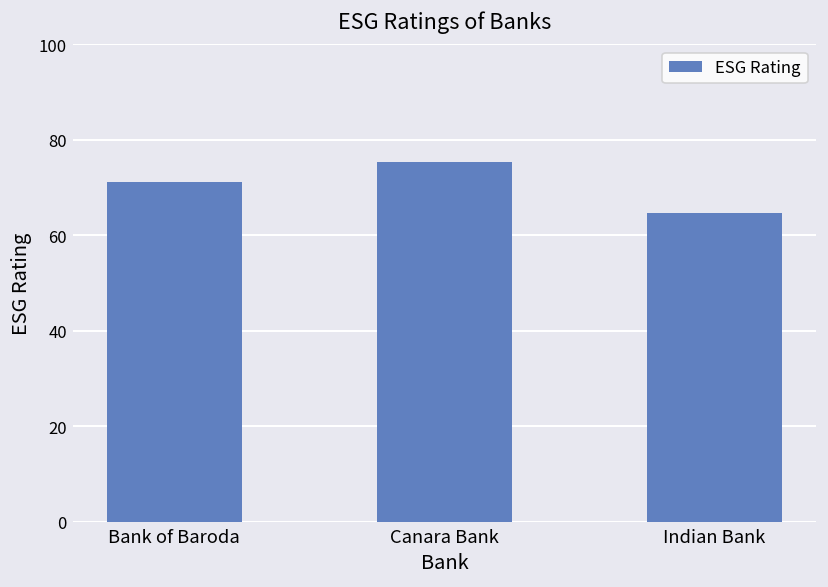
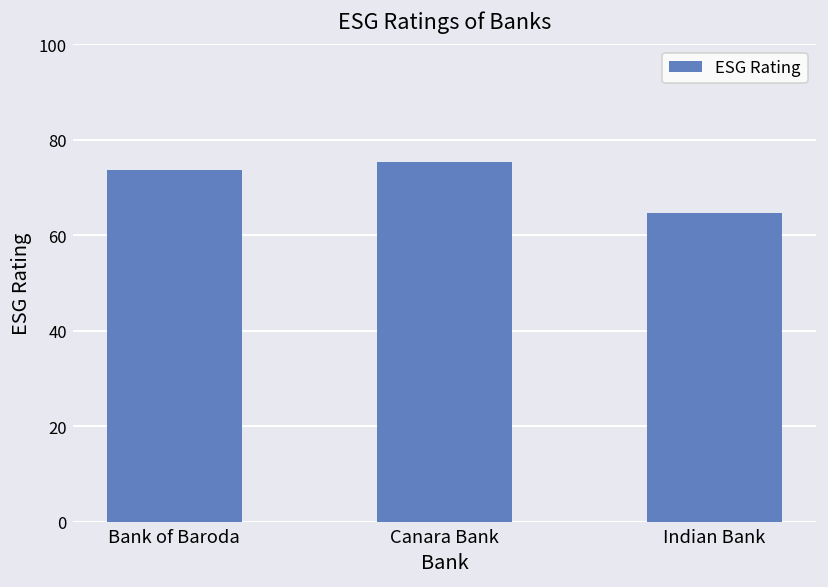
  {
-   "Bank of Baroda": 71,
+   "Bank of Baroda": 74,
    "Canara Bank": 75,
    "Indian Bank": 65
  }
